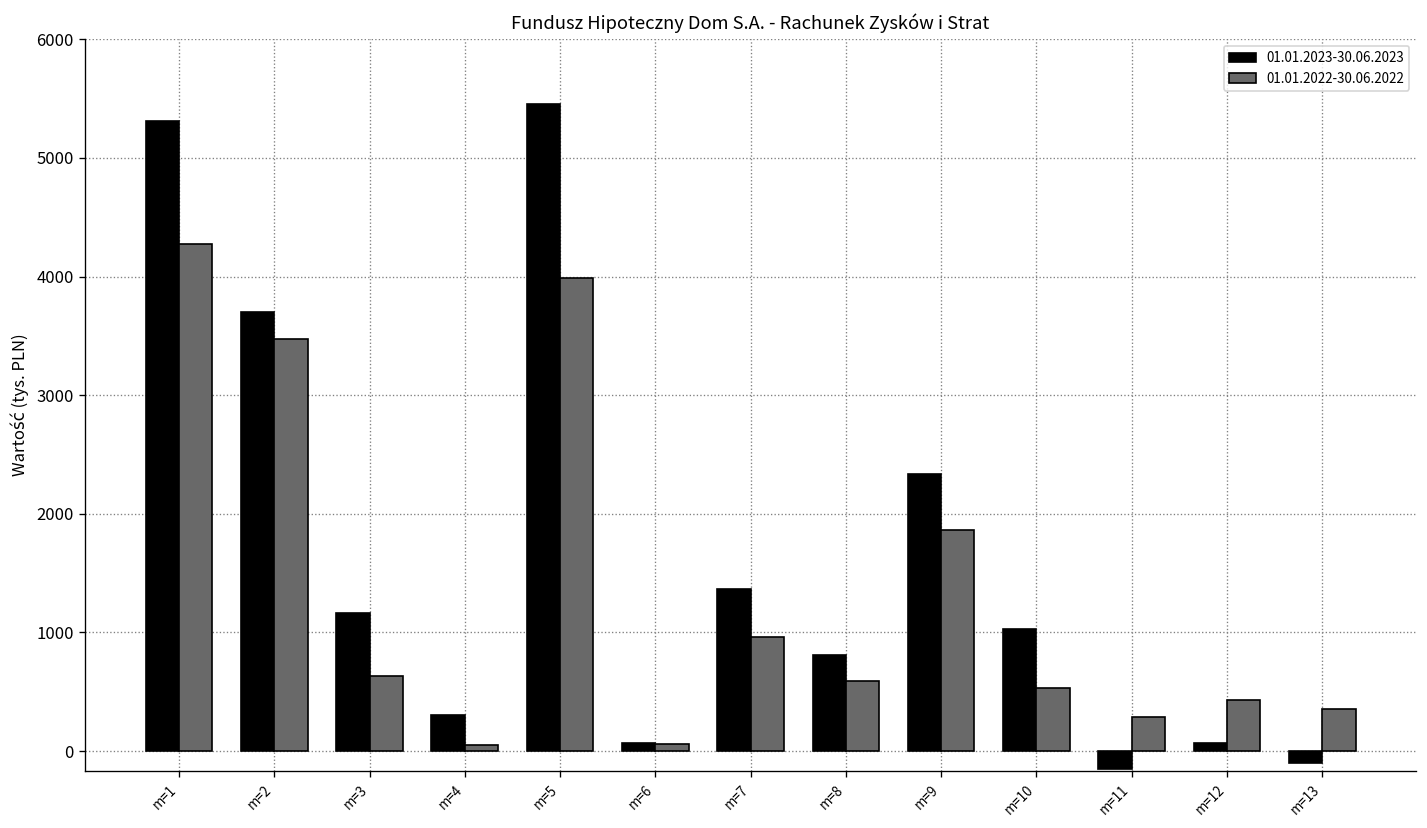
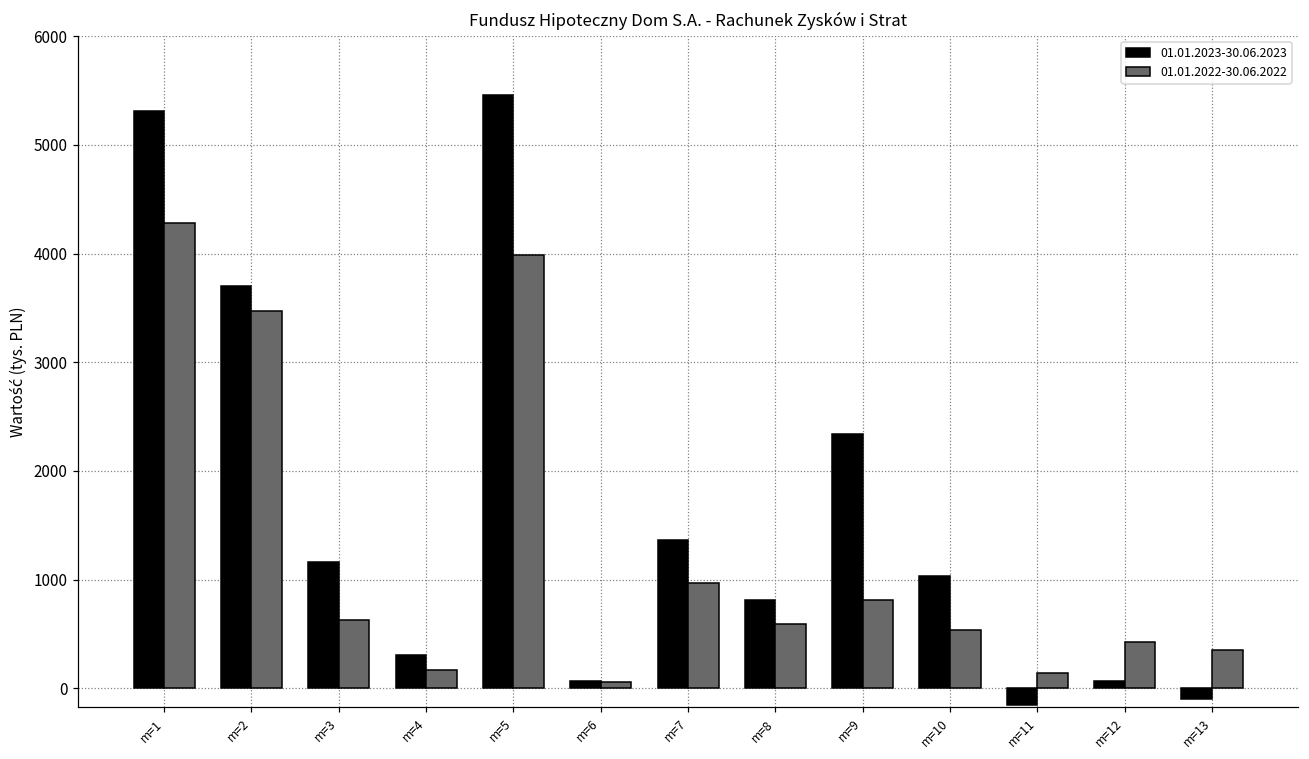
  {
    "01.01.2023-30.06.2023": {
      "m=1": 5300,
      "m=2": 3700,
      "m=3": 1200,
      "m=4": 300,
      "m=5": 5500,
      "m=6": 100,
      "m=7": 1400,
      "m=8": 800,
      "m=9": 2300,
      "m=10": 1000,
      "m=11": -100,
      "m=12": 100,
      "m=13": -100
    },
    "01.01.2022-30.06.2022": {
      "m=1": 4300,
      "m=2": 3500,
      "m=3": 600,
-     "m=4": 100,
+     "m=4": 200,
      "m=5": 4000,
      "m=6": 100,
      "m=7": 1000,
      "m=8": 600,
-     "m=9": 1900,
+     "m=9": 800,
      "m=10": 500,
-     "m=11": 300,
+     "m=11": 100,
      "m=12": 400,
      "m=13": 400
    }
  }
